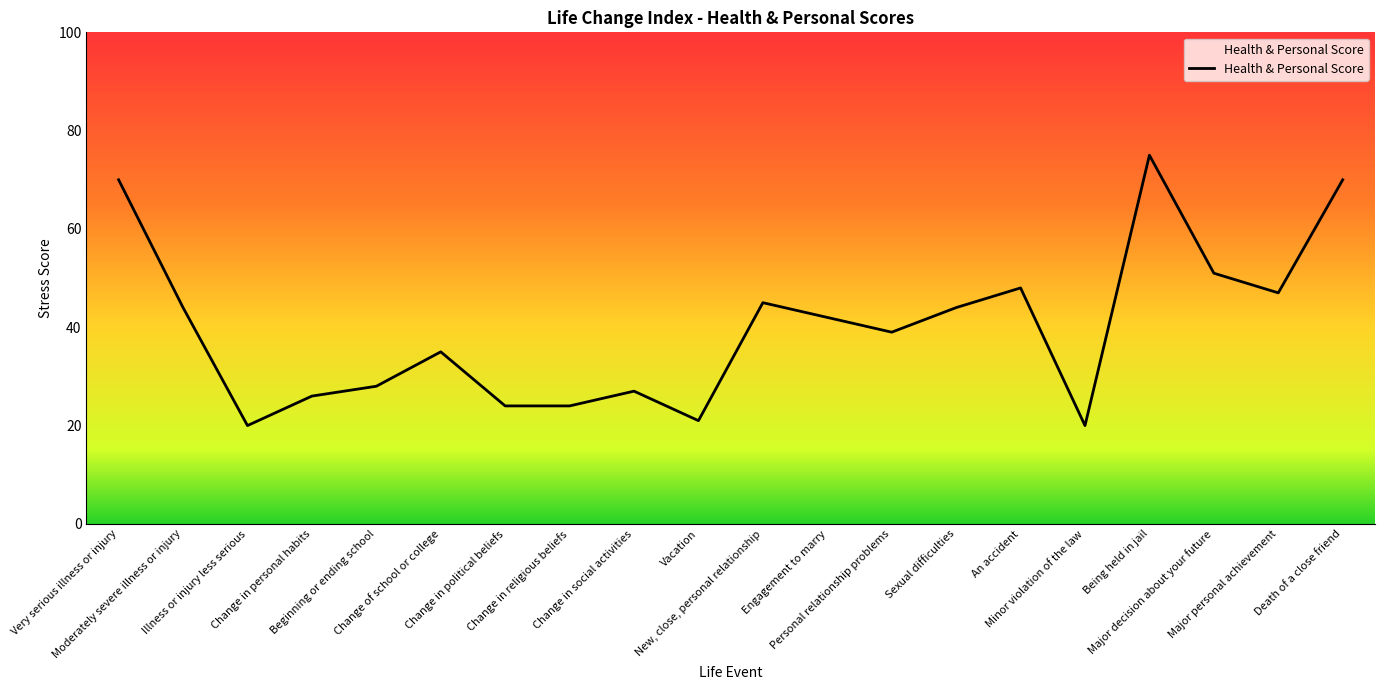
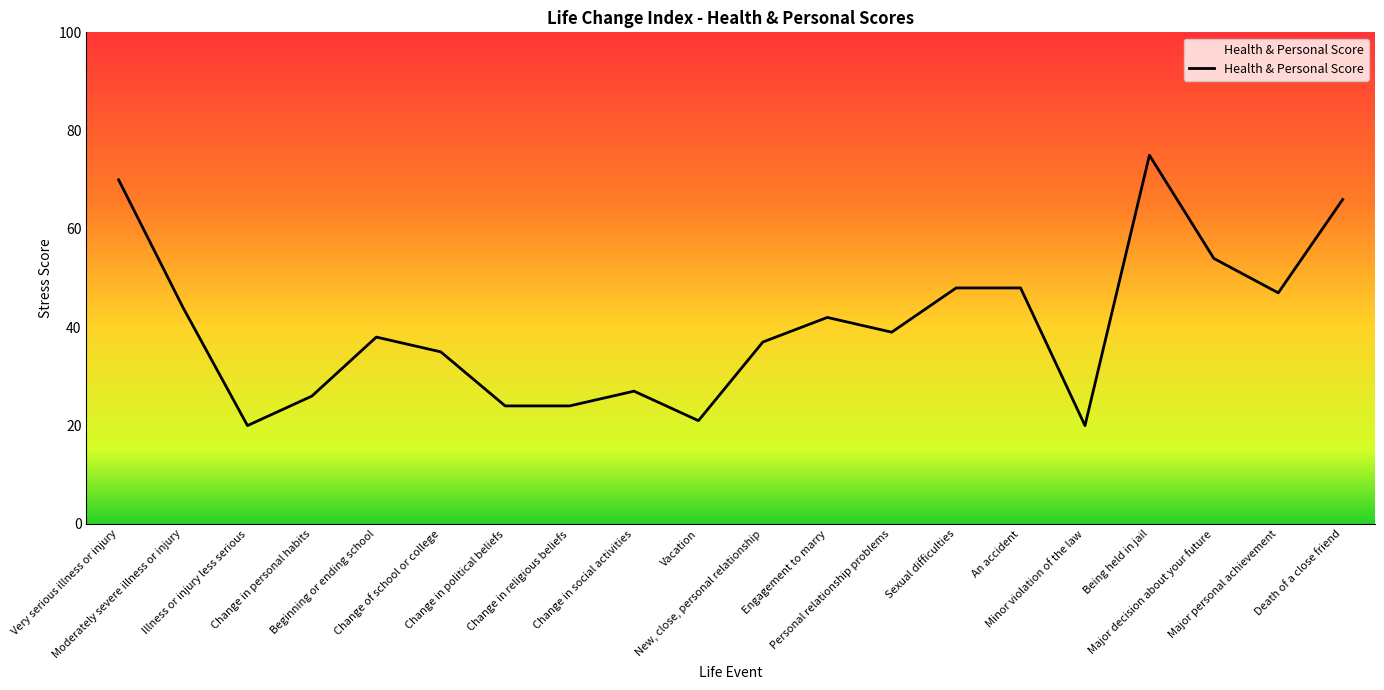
  {
    "Very serious illness or injury": 70,
    "Moderately severe illness or injury": 44,
    "Illness or injury less serious": 20,
    "Change in personal habits": 26,
-   "Beginning or ending school": 28,
+   "Beginning or ending school": 38,
    "Change of school or college": 35,
    "Change in political beliefs": 24,
    "Change in religious beliefs": 24,
    "Change in social activities": 27,
    "Vacation": 21,
-   "New, close, personal relationship": 45,
+   "New, close, personal relationship": 37,
    "Engagement to marry": 42,
    "Personal relationship problems": 39,
-   "Sexual difficulties": 44,
+   "Sexual difficulties": 48,
    "An accident": 48,
    "Minor violation of the law": 20,
    "Being held in jail": 75,
-   "Major decision about your future": 51,
+   "Major decision about your future": 54,
    "Major personal achievement": 47,
-   "Death of a close friend": 70
+   "Death of a close friend": 66
  }
